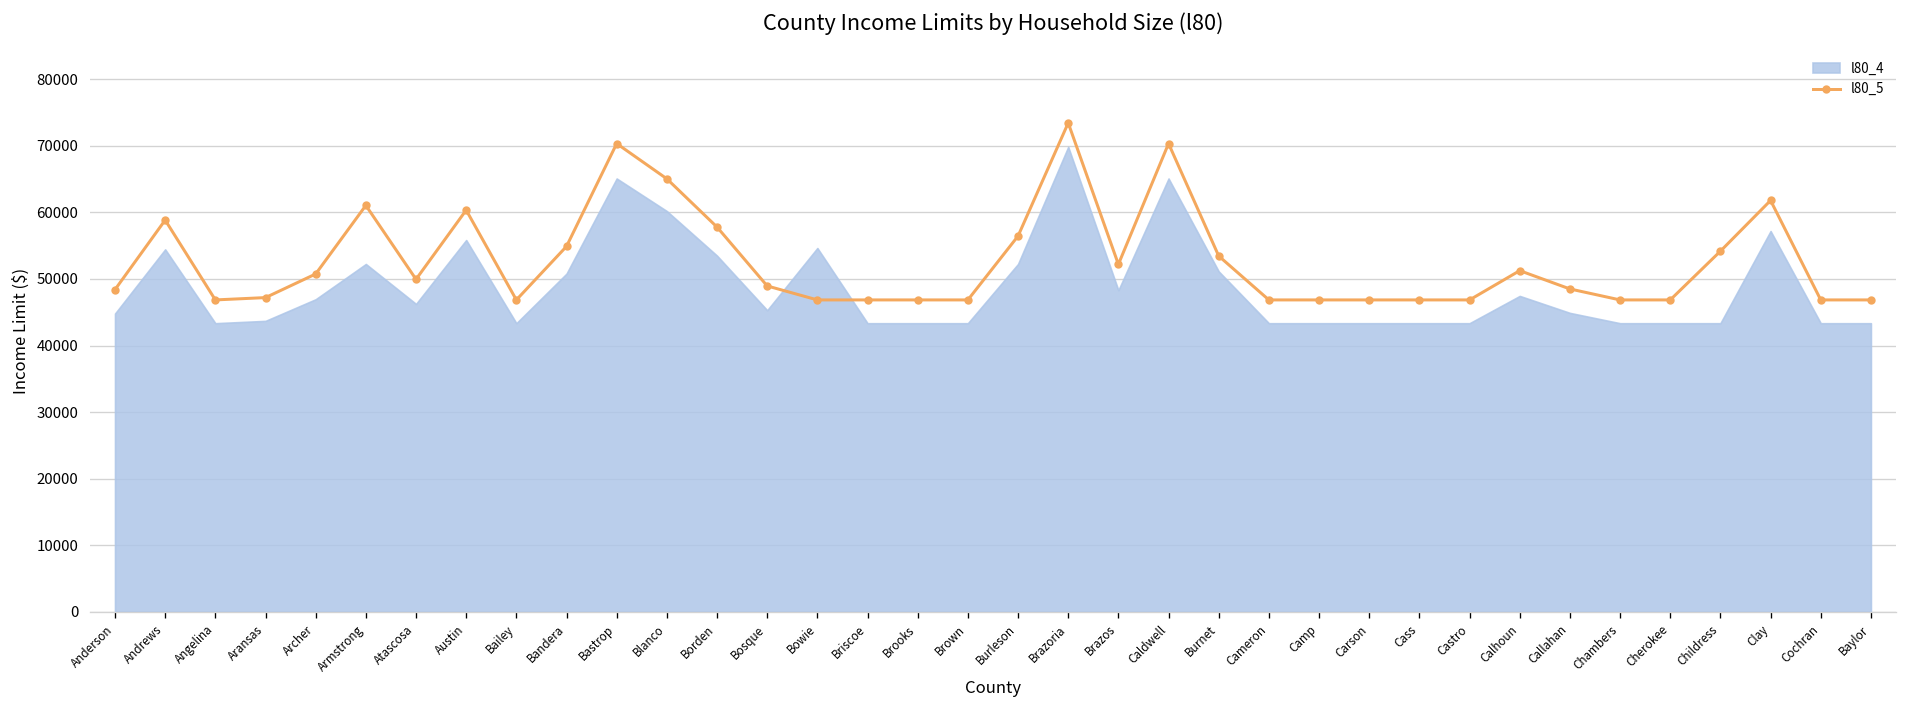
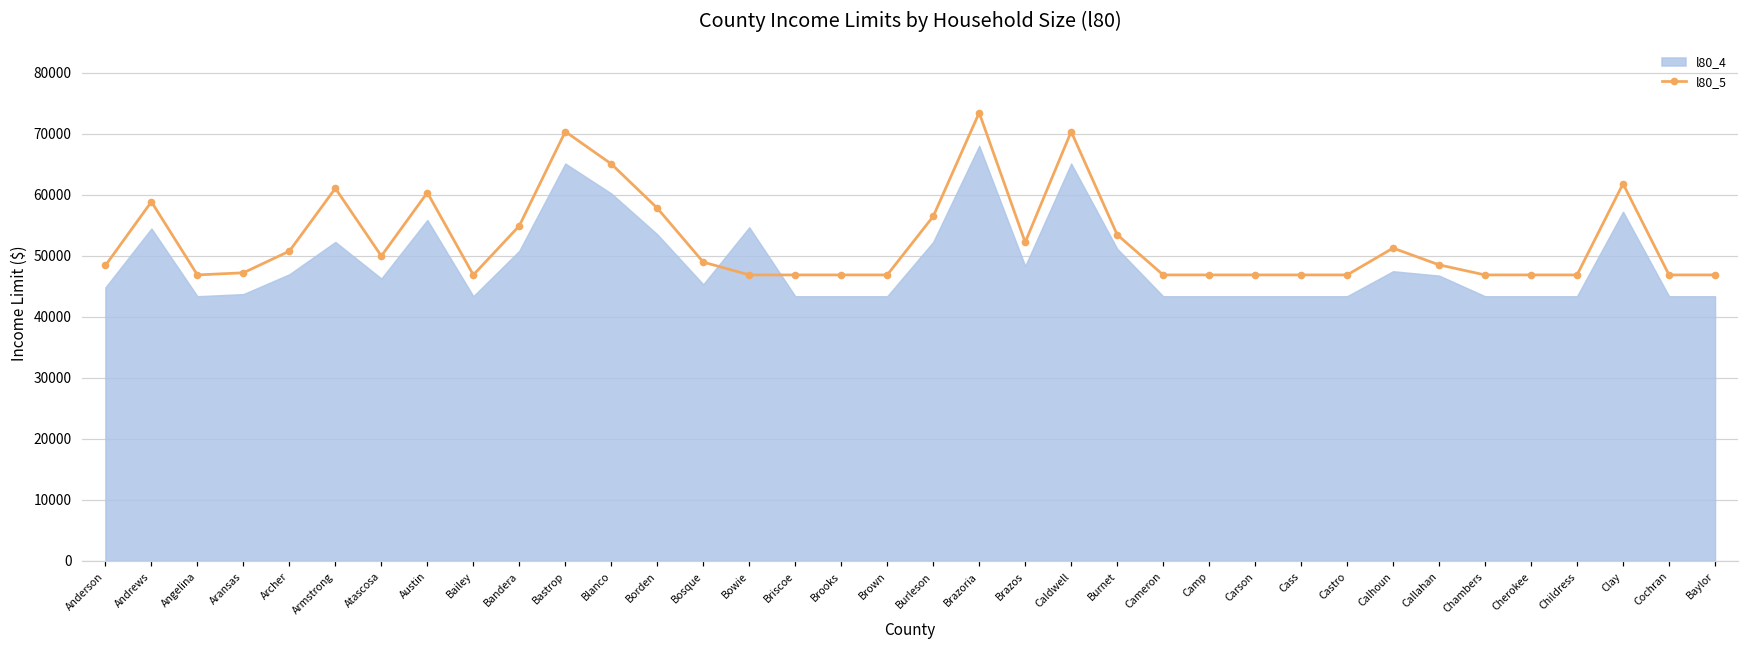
  {
    "l80_5": {
      "Anderson": 48000,
      "Andrews": 59000,
      "Angelina": 47000,
      "Aransas": 47000,
      "Archer": 51000,
      "Armstrong": 61000,
      "Atascosa": 50000,
      "Austin": 60000,
      "Bailey": 47000,
      "Bandera": 55000,
      "Bastrop": 70000,
      "Blanco": 65000,
      "Borden": 58000,
      "Bosque": 49000,
      "Bowie": 47000,
      "Briscoe": 47000,
      "Brooks": 47000,
      "Brown": 47000,
      "Burleson": 56000,
      "Brazoria": 73000,
      "Brazos": 52000,
      "Caldwell": 70000,
      "Burnet": 53000,
      "Cameron": 47000,
      "Camp": 47000,
      "Carson": 47000,
      "Cass": 47000,
      "Castro": 47000,
      "Calhoun": 51000,
      "Callahan": 49000,
      "Chambers": 47000,
      "Cherokee": 47000,
-     "Childress": 54000,
+     "Childress": 47000,
      "Clay": 62000,
      "Cochran": 47000,
      "Baylor": 47000
    },
    "l80_4": {
      "Anderson": 45000,
      "Andrews": 54000,
      "Angelina": 43000,
      "Aransas": 44000,
      "Archer": 47000,
      "Armstrong": 52000,
      "Atascosa": 46000,
      "Austin": 56000,
      "Bailey": 43000,
      "Bandera": 51000,
      "Bastrop": 65000,
      "Blanco": 60000,
      "Borden": 54000,
      "Bosque": 45000,
      "Bowie": 55000,
      "Briscoe": 43000,
      "Brooks": 43000,
      "Brown": 43000,
      "Burleson": 52000,
-     "Brazoria": 70000,
+     "Brazoria": 68000,
      "Brazos": 48000,
      "Caldwell": 65000,
      "Burnet": 51000,
      "Cameron": 43000,
      "Camp": 43000,
      "Carson": 43000,
      "Cass": 43000,
      "Castro": 43000,
      "Calhoun": 47000,
-     "Callahan": 45000,
+     "Callahan": 47000,
      "Chambers": 43000,
      "Cherokee": 43000,
      "Childress": 43000,
      "Clay": 57000,
      "Cochran": 43000,
      "Baylor": 43000
    }
  }
